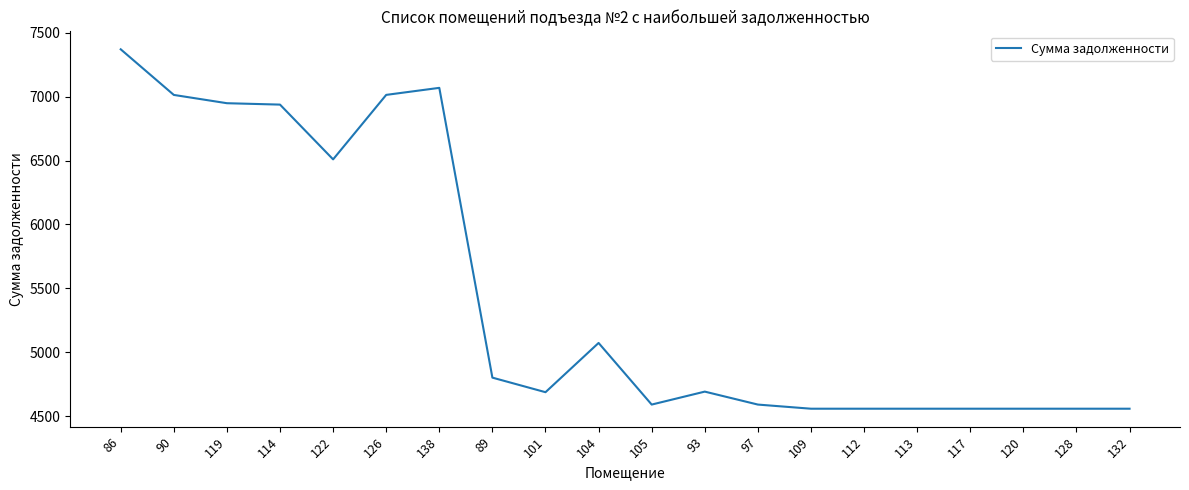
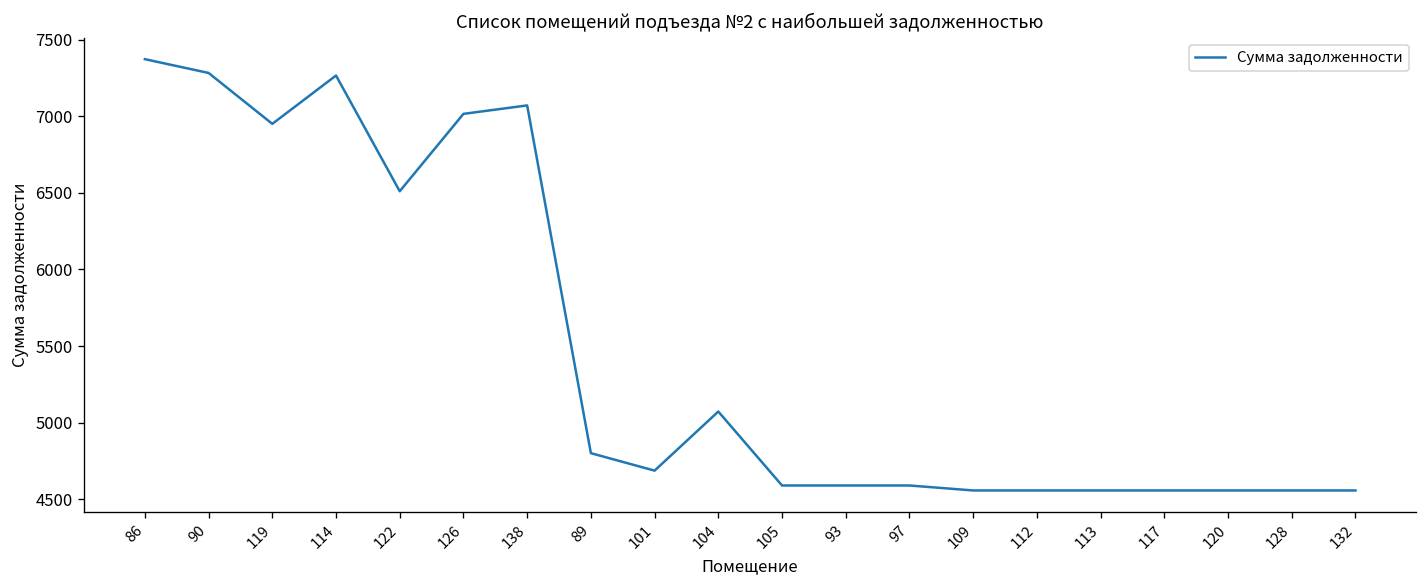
  {
    "86": 7370,
-   "90": 7010,
+   "90": 7280,
    "119": 6950,
-   "114": 6940,
+   "114": 7270,
    "122": 6510,
    "126": 7010,
    "138": 7070,
    "89": 4800,
    "101": 4690,
    "104": 5070,
    "105": 4590,
-   "93": 4690,
+   "93": 4590,
    "97": 4590,
    "109": 4560,
    "112": 4560,
    "113": 4560,
    "117": 4560,
    "120": 4560,
    "128": 4560,
    "132": 4560
  }
